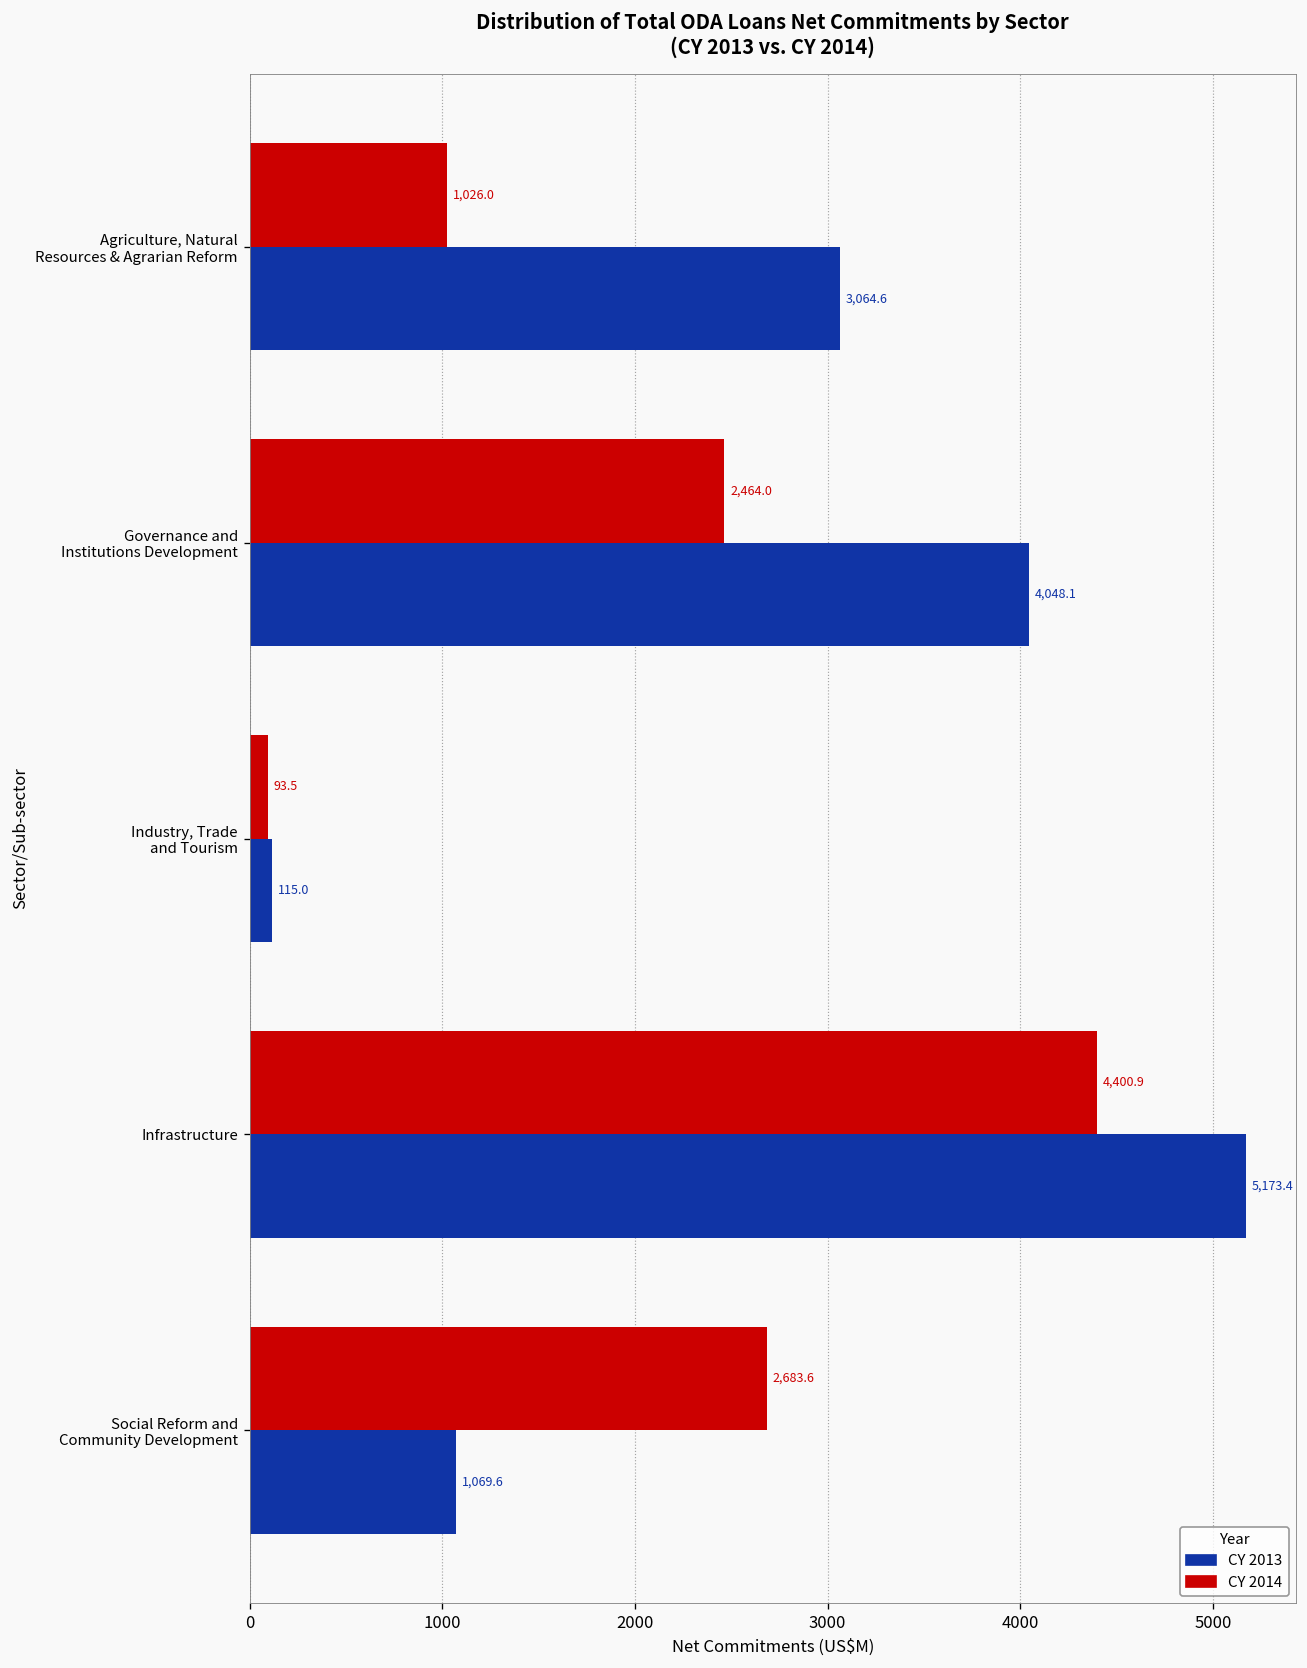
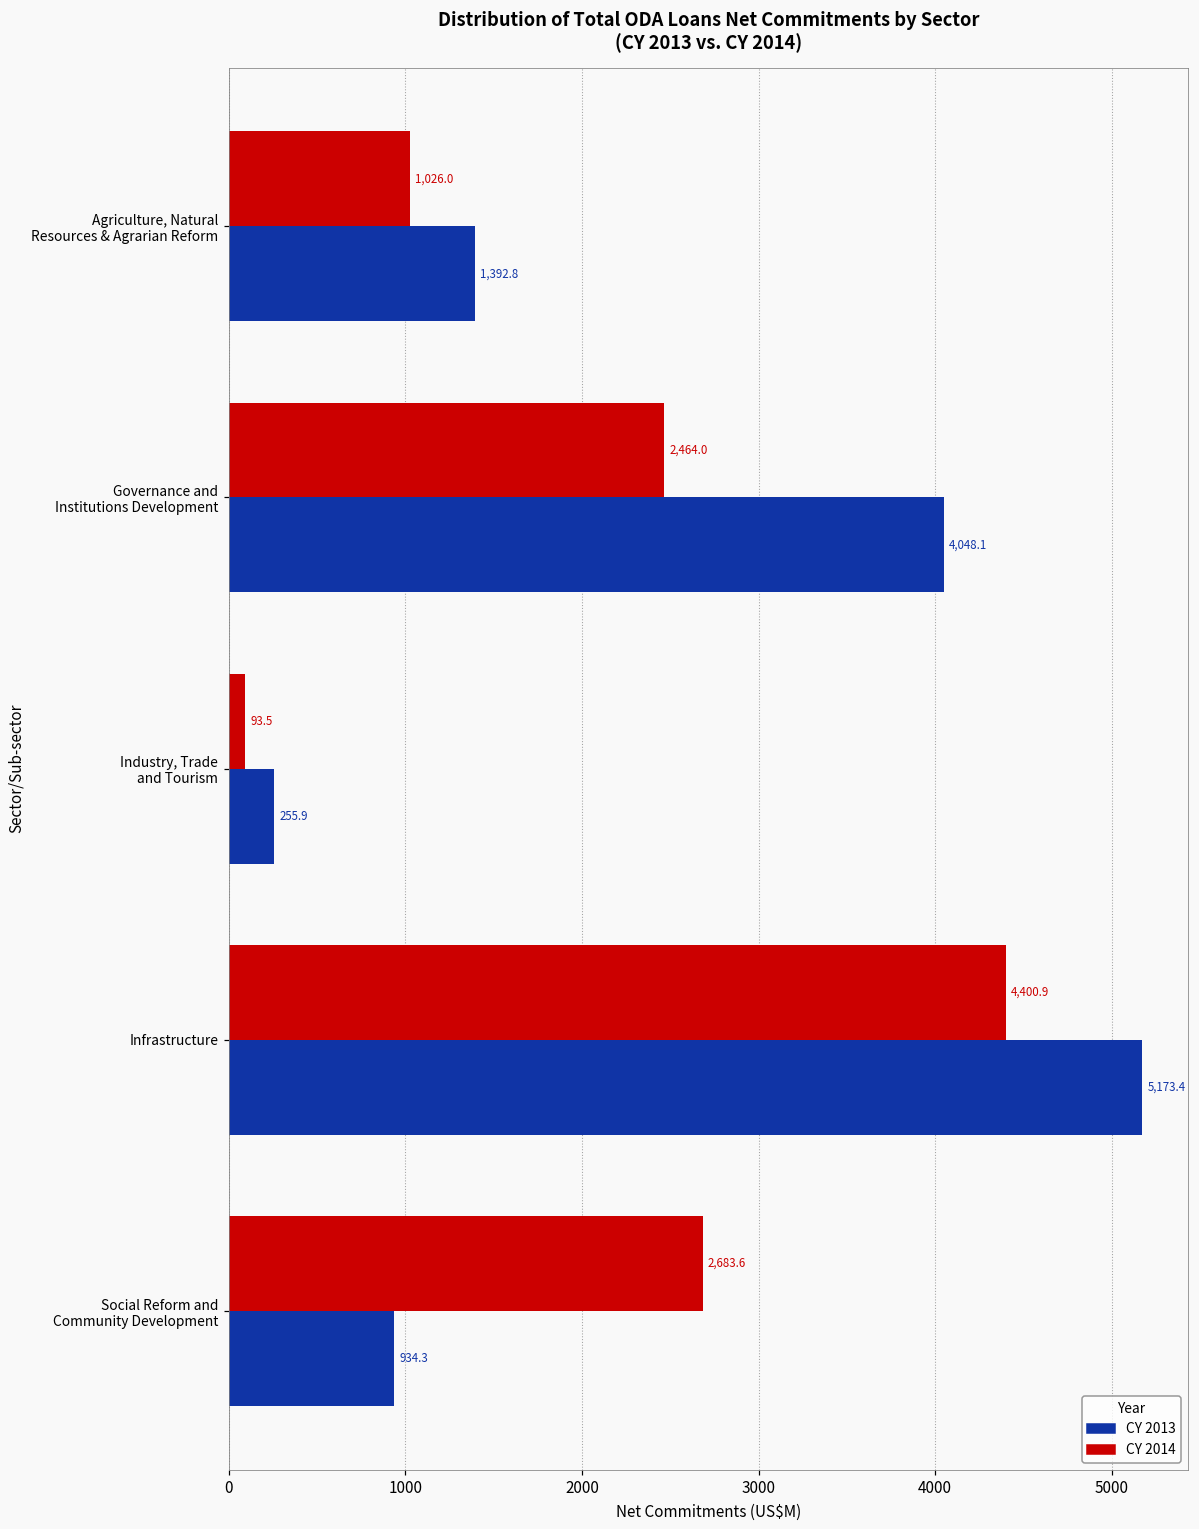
  {
    "CY 2013": {
-     "Agriculture, Natural Resources & Agrarian Reform": "3,064.6",
+     "Agriculture, Natural Resources & Agrarian Reform": "1,392.8",
      "Governance and Institutions Development": "4,048.1",
-     "Industry, Trade and Tourism": "115.0",
+     "Industry, Trade and Tourism": "255.9",
      "Infrastructure": "5,173.4",
-     "Social Reform and Community Development": "1,069.6"
+     "Social Reform and Community Development": "934.3"
    },
    "CY 2014": {
      "Agriculture, Natural Resources & Agrarian Reform": "1,026.0",
      "Governance and Institutions Development": "2,464.0",
      "Industry, Trade and Tourism": "93.5",
      "Infrastructure": "4,400.9",
      "Social Reform and Community Development": "2,683.6"
    }
  }
